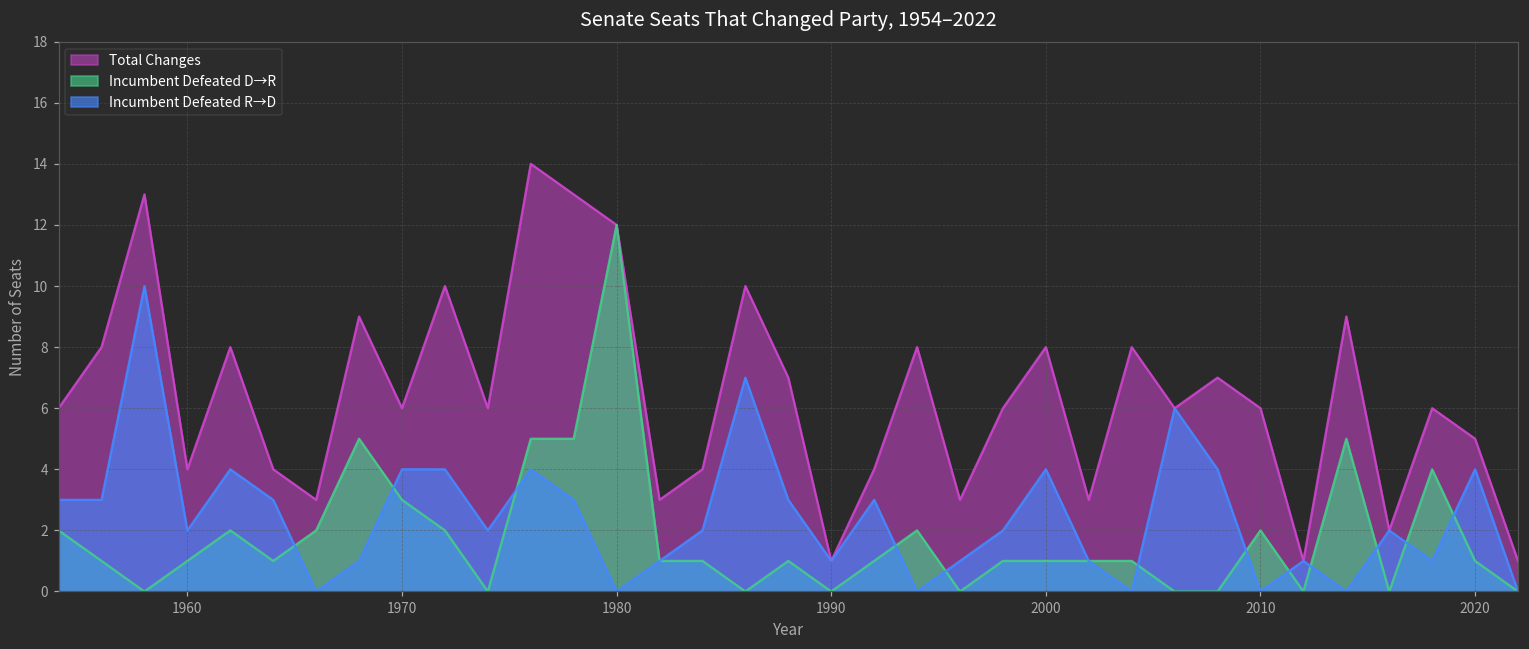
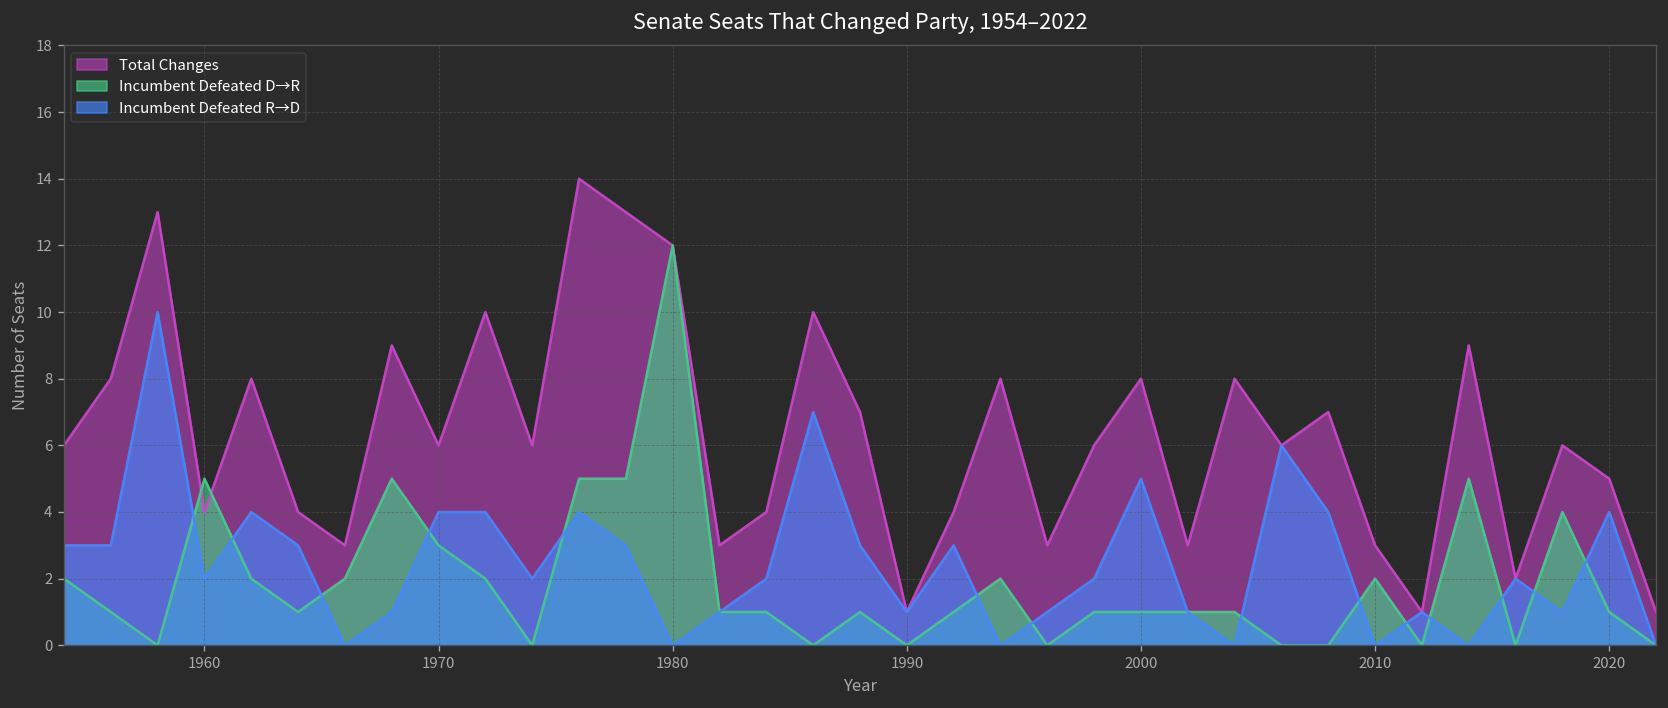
  {
    "Total Changes": {
      "1960": 4,
      "1970": 6,
      "2000": 8,
-     "2010": 6,
+     "2010": 3,
      "2020": 5
    },
    "Incumbent Defeated D→R": {
-     "1960": 1,
+     "1960": 5,
      "1970": 3,
      "1990": 0,
      "2000": 1,
      "2010": 2,
      "2020": 1
    },
    "Incumbent Defeated R→D": {
      "1960": 2,
      "1970": 4,
      "1980": 0,
-     "2000": 4,
+     "2000": 5,
      "2010": 0,
      "2020": 4
    }
  }
